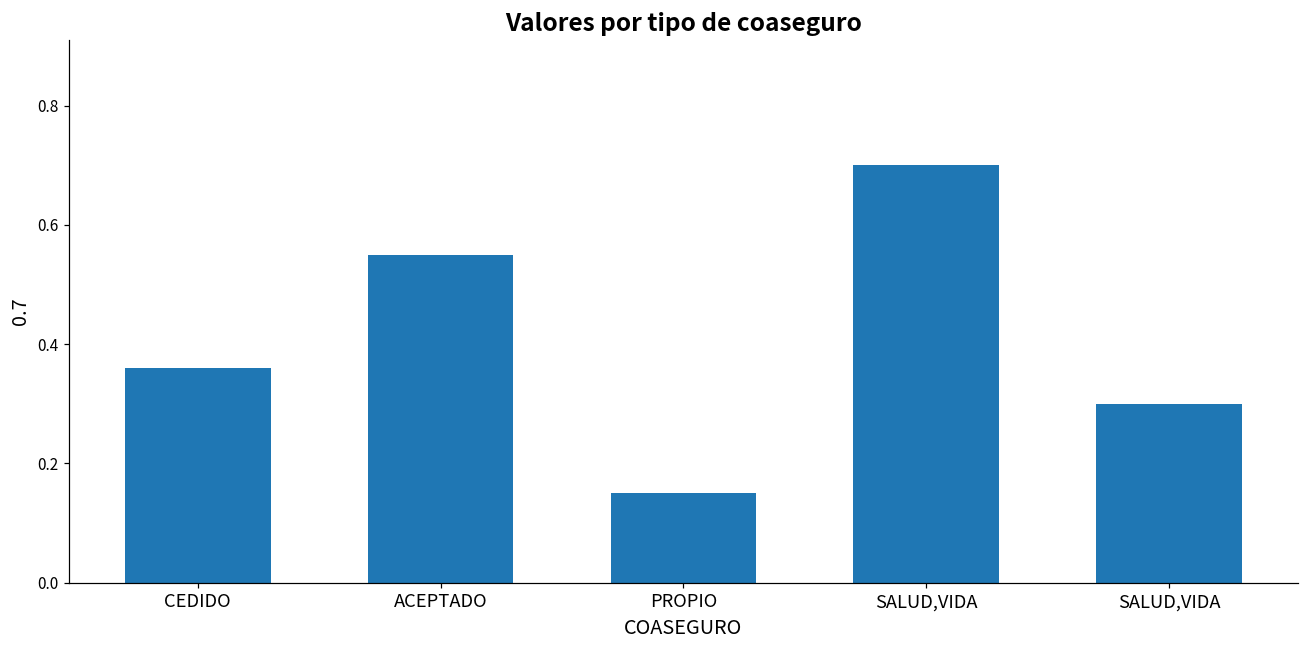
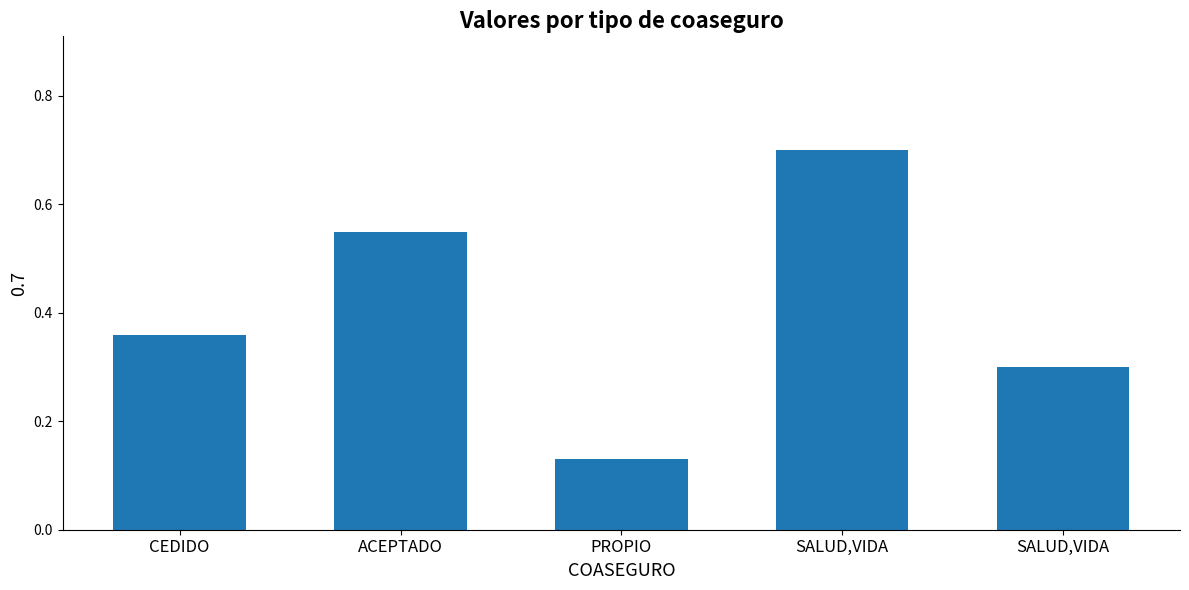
  {
    "CEDIDO": 0.36,
    "ACEPTADO": 0.55,
-   "PROPIO": 0.15
+   "PROPIO": 0.13
  }
